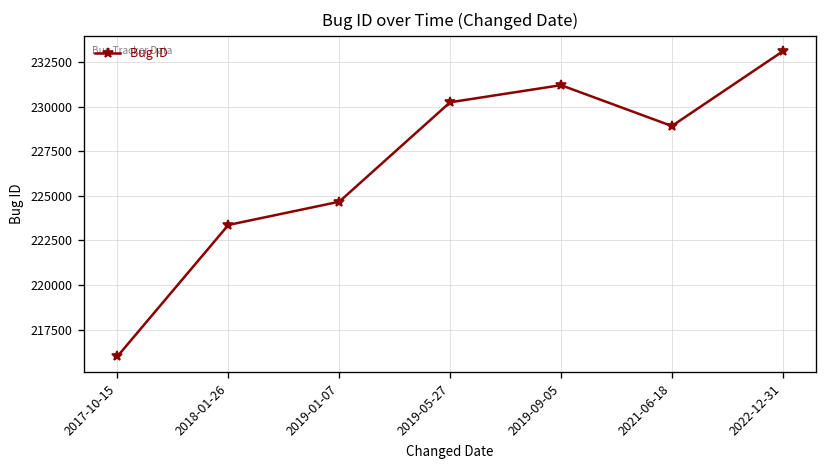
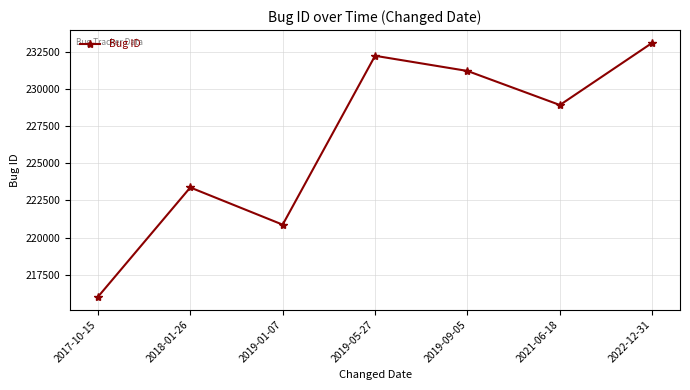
  {
    "2017-10-15": 216000,
    "2018-01-26": 223400,
-   "2019-01-07": 224700,
-   "2019-05-27": 230200,
+   "2019-01-07": 220900,
+   "2019-05-27": 232200,
    "2019-09-05": 231200,
    "2021-06-18": 228900,
    "2022-12-31": 233100
  }
